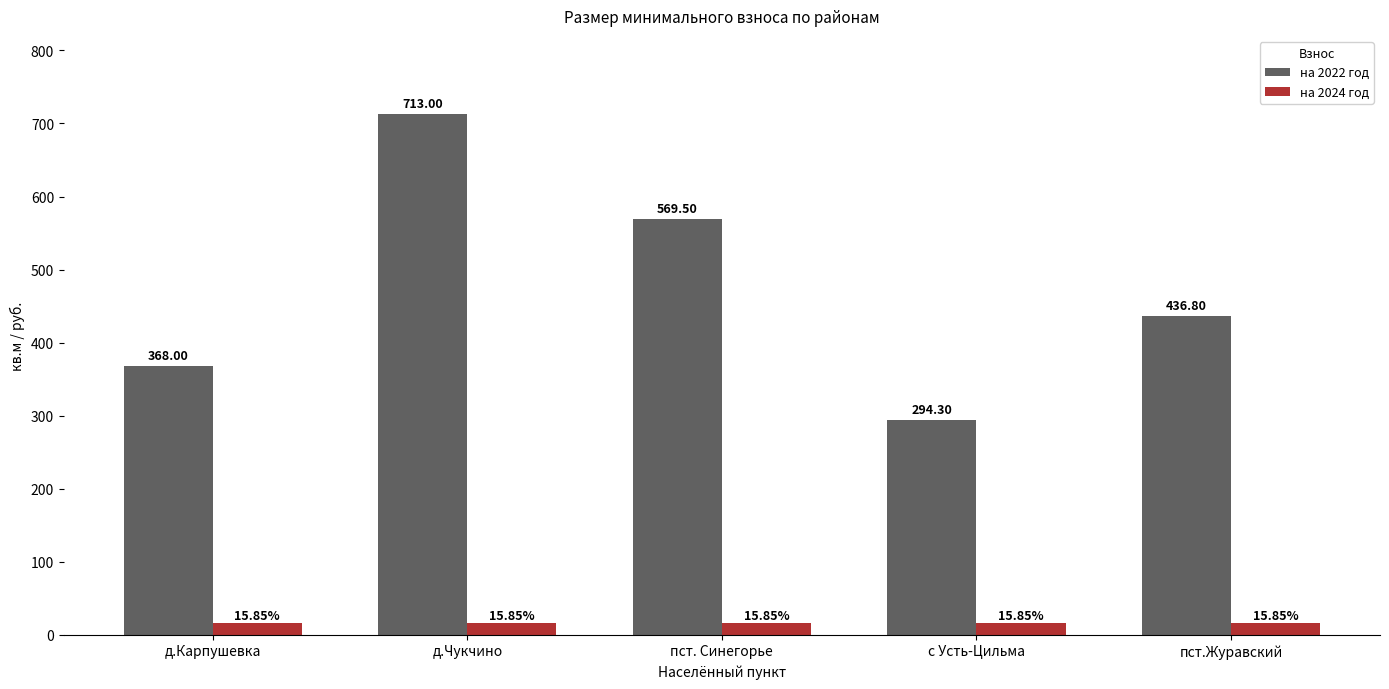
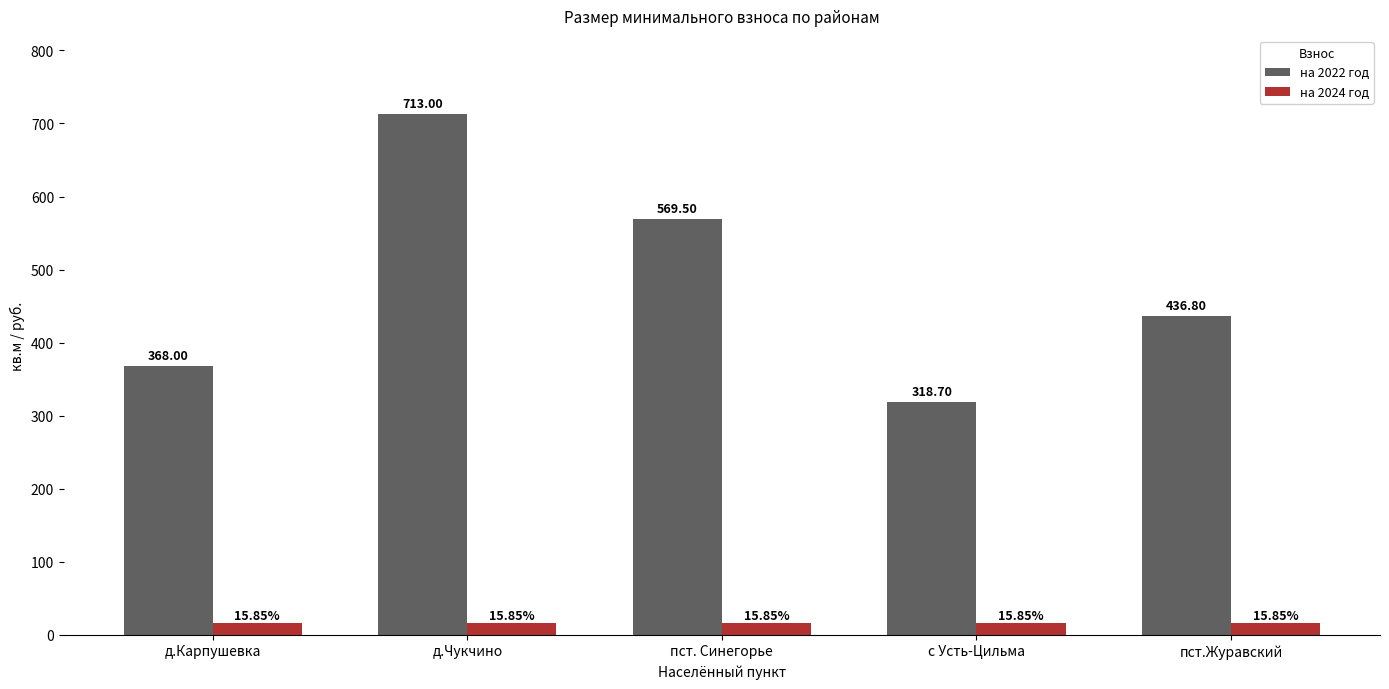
  {
    "на 2022 год": {
      "д.Карпушевка": "368.00",
      "д.Чукчино": "713.00",
      "пст. Синегорье": "569.50",
-     "с Усть-Цильма": "294.30",
+     "с Усть-Цильма": "318.70",
      "пст.Журавский": "436.80"
    },
    "на 2024 год": {
      "д.Карпушевка": "15.85%",
      "д.Чукчино": "15.85%",
      "пст. Синегорье": "15.85%",
      "с Усть-Цильма": "15.85%",
      "пст.Журавский": "15.85%"
    }
  }
